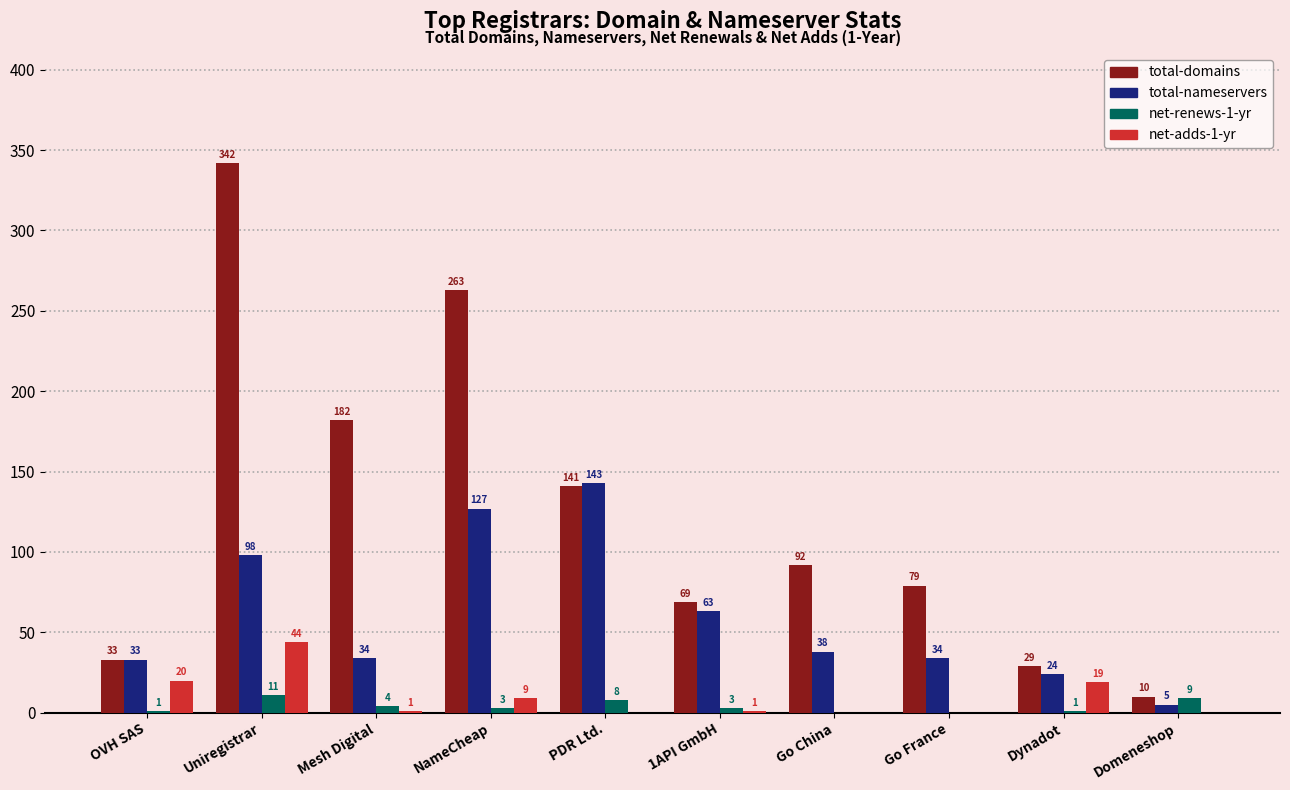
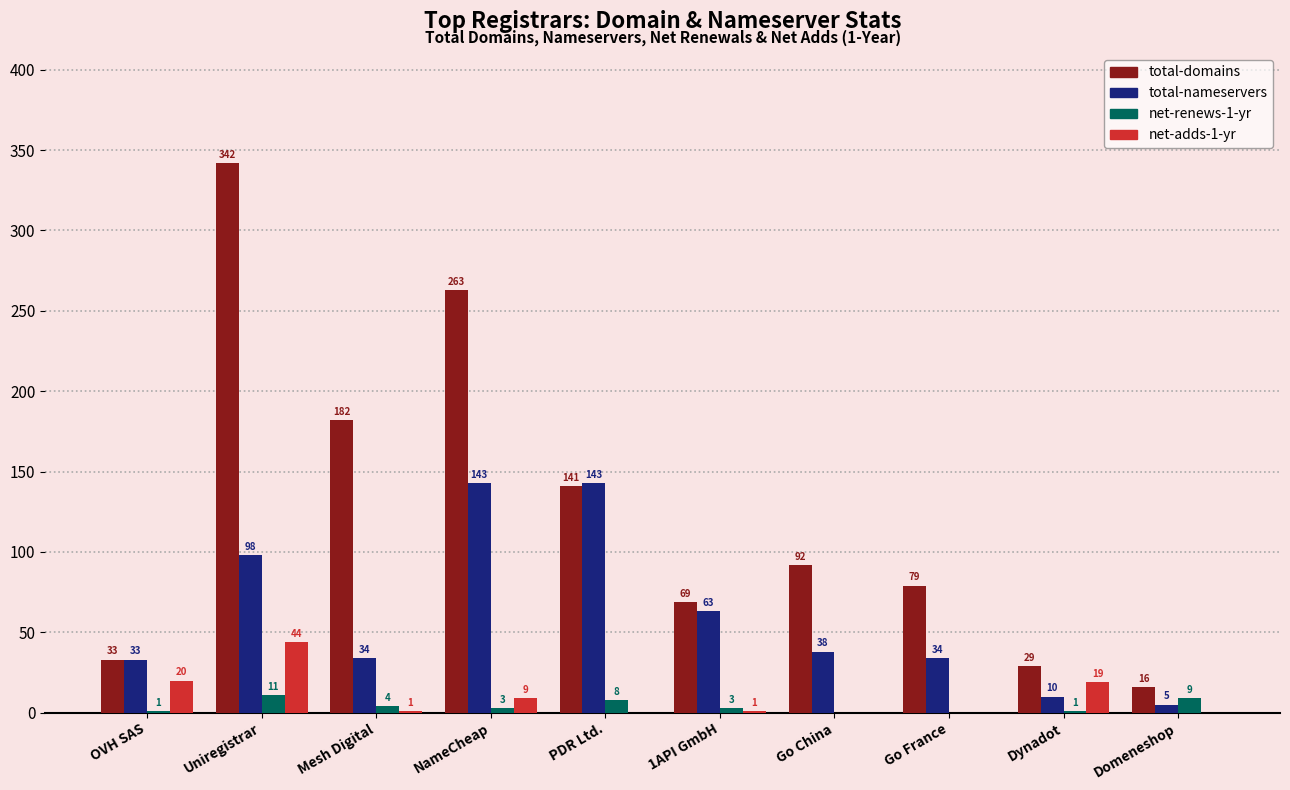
  {
    "total-domains": {
      "OVH SAS": 33,
      "Uniregistrar": 342,
      "Mesh Digital": 182,
      "NameCheap": 263,
      "PDR Ltd.": 141,
      "1API GmbH": 69,
      "Go China": 92,
      "Go France": 79,
      "Dynadot": 29,
-     "Domeneshop": 10
+     "Domeneshop": 16
    },
    "total-nameservers": {
      "OVH SAS": 33,
      "Uniregistrar": 98,
      "Mesh Digital": 34,
-     "NameCheap": 127,
+     "NameCheap": 143,
      "PDR Ltd.": 143,
      "1API GmbH": 63,
      "Go China": 38,
      "Go France": 34,
-     "Dynadot": 24,
+     "Dynadot": 10,
      "Domeneshop": 5
    },
    "net-renews-1-yr": {
      "OVH SAS": 1,
      "Uniregistrar": 11,
      "Mesh Digital": 4,
      "NameCheap": 3,
      "PDR Ltd.": 8,
      "1API GmbH": 3,
      "Dynadot": 1,
      "Domeneshop": 9
    },
    "net-adds-1-yr": {
      "OVH SAS": 20,
      "Uniregistrar": 44,
      "Mesh Digital": 1,
      "NameCheap": 9,
      "1API GmbH": 1,
      "Dynadot": 19
    }
  }
